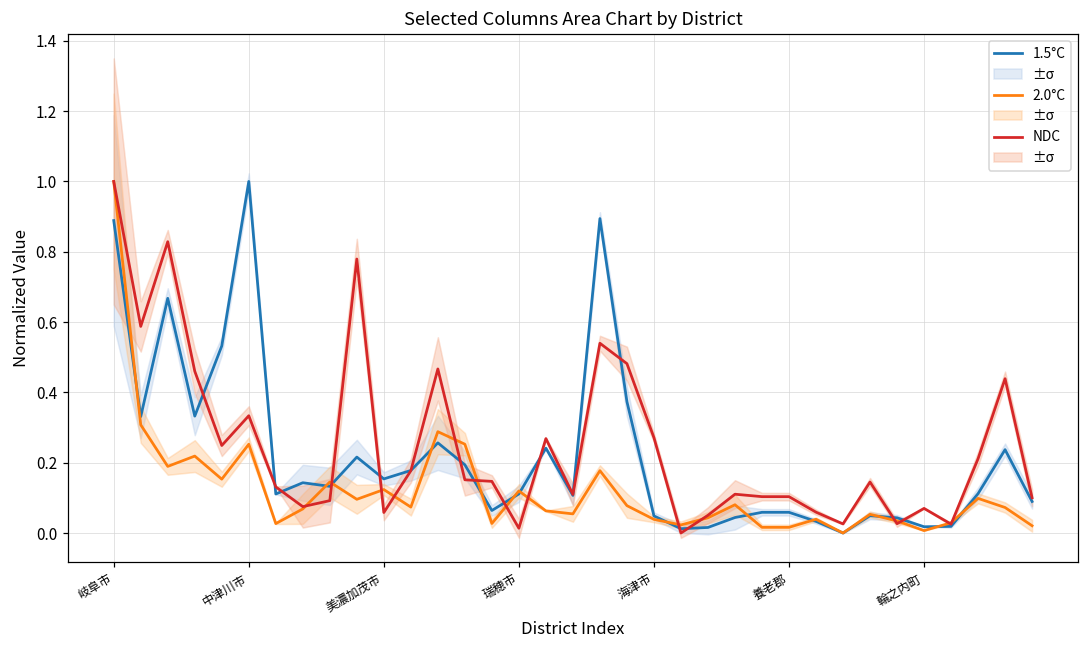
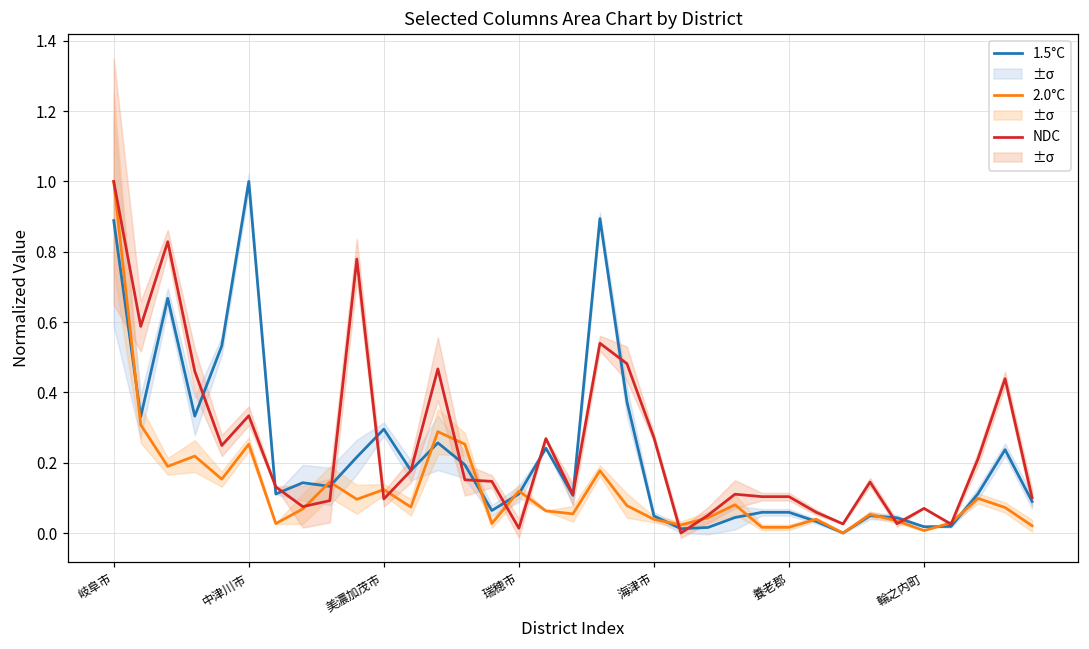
  {
    "1.5°C": {
      "岐阜市": 0.89,
      "中津川市": 1.00,
-     "美濃加茂市": 0.15,
+     "美濃加茂市": 0.30,
      "瑞穂市": 0.11,
      "養老郡": 0.06
    },
    "2.0°C": {
      "中津川市": 0.25,
      "瑞穂市": 0.12,
      "海津市": 0.04
    },
    "NDC": {
      "中津川市": 0.33,
-     "美濃加茂市": 0.06,
+     "美濃加茂市": 0.10,
      "瑞穂市": 0.01,
      "海津市": 0.27,
      "養老郡": 0.10
    }
  }
